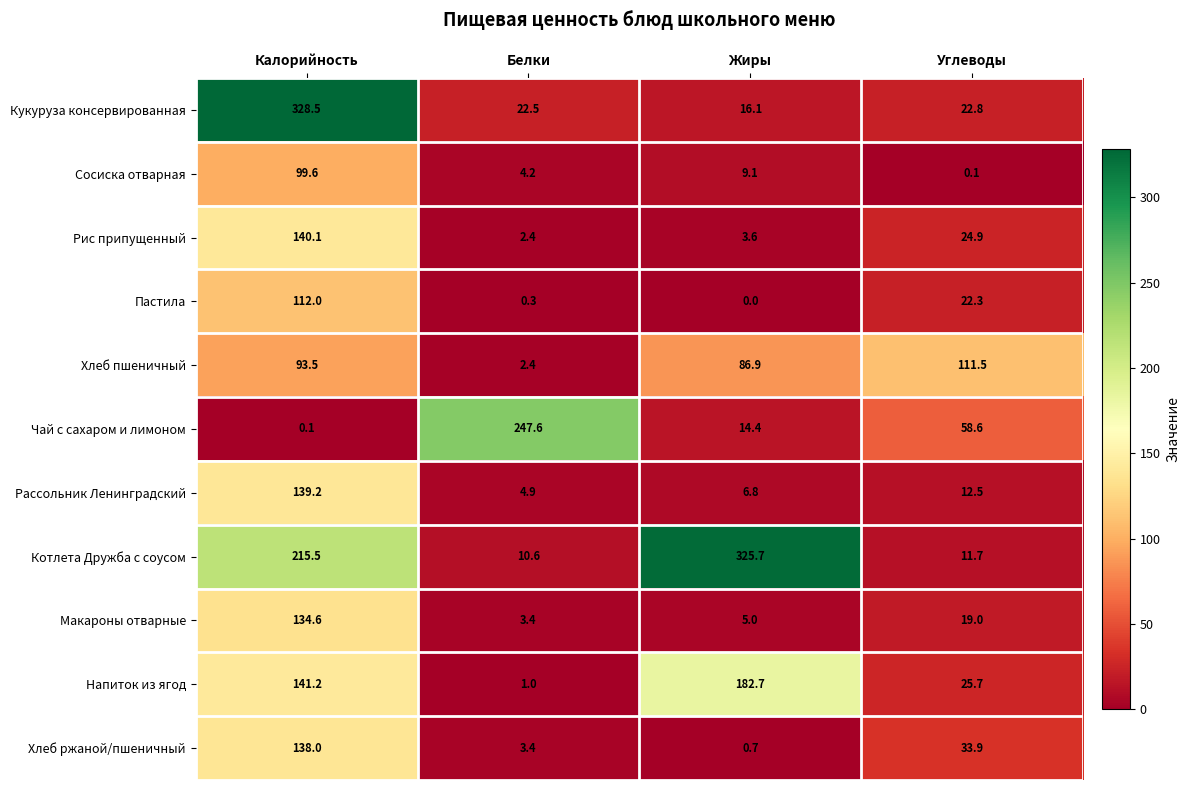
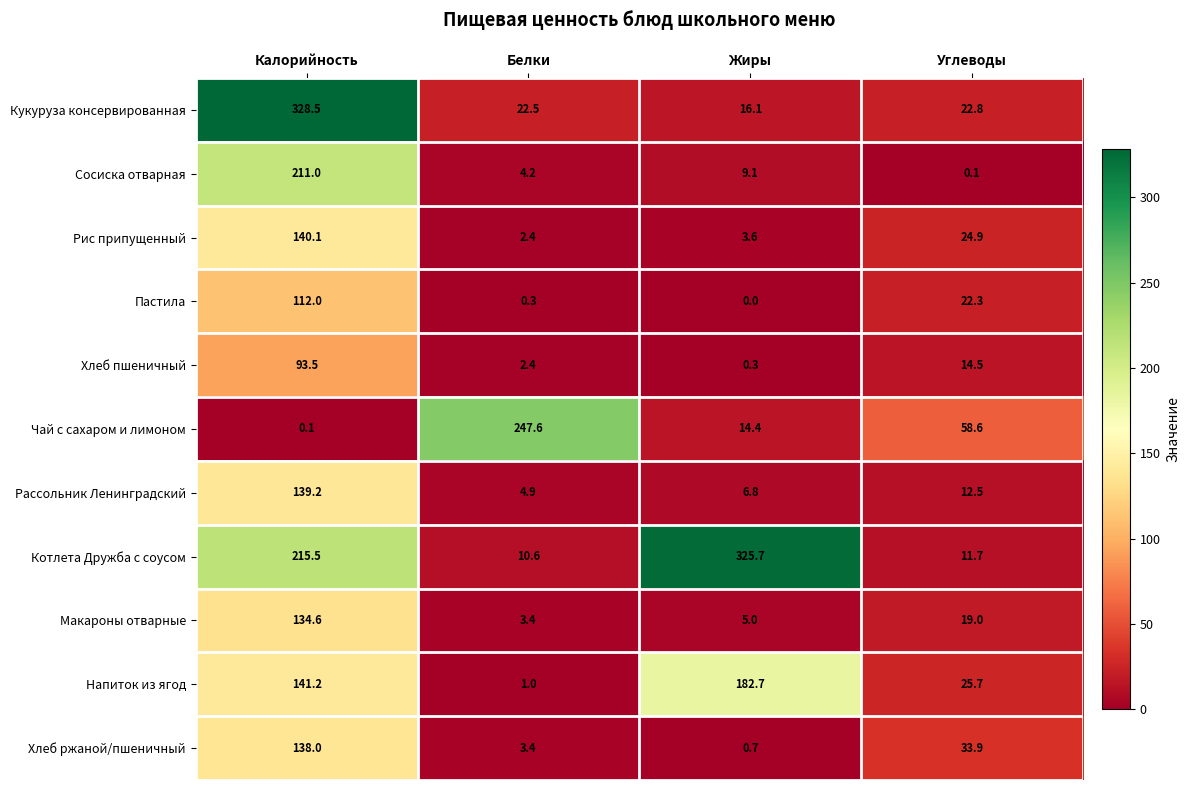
  {
    "Кукуруза консервированная": {
      "Калорийность": 328.5,
      "Белки": 22.5,
      "Жиры": 16.1,
      "Углеводы": 22.8
    },
    "Сосиска отварная": {
-     "Калорийность": 99.6,
+     "Калорийность": 211.0,
      "Белки": 4.2,
      "Жиры": 9.1,
      "Углеводы": 0.1
    },
    "Рис припущенный": {
      "Калорийность": 140.1,
      "Белки": 2.4,
      "Жиры": 3.6,
      "Углеводы": 24.9
    },
    "Пастила": {
      "Калорийность": 112.0,
      "Белки": 0.3,
      "Жиры": 0.0,
      "Углеводы": 22.3
    },
    "Хлеб пшеничный": {
      "Калорийность": 93.5,
      "Белки": 2.4,
-     "Жиры": 86.9,
-     "Углеводы": 111.5
+     "Жиры": 0.3,
+     "Углеводы": 14.5
    },
    "Чай с сахаром и лимоном": {
      "Калорийность": 0.1,
      "Белки": 247.6,
      "Жиры": 14.4,
      "Углеводы": 58.6
    },
    "Рассольник Ленинградский": {
      "Калорийность": 139.2,
      "Белки": 4.9,
      "Жиры": 6.8,
      "Углеводы": 12.5
    },
    "Котлета Дружба с соусом": {
      "Калорийность": 215.5,
      "Белки": 10.6,
      "Жиры": 325.7,
      "Углеводы": 11.7
    },
    "Макароны отварные": {
      "Калорийность": 134.6,
      "Белки": 3.4,
      "Жиры": 5.0,
      "Углеводы": 19.0
    },
    "Напиток из ягод": {
      "Калорийность": 141.2,
      "Белки": 1.0,
      "Жиры": 182.7,
      "Углеводы": 25.7
    },
    "Хлеб ржаной/пшеничный": {
      "Калорийность": 138.0,
      "Белки": 3.4,
      "Жиры": 0.7,
      "Углеводы": 33.9
    }
  }
